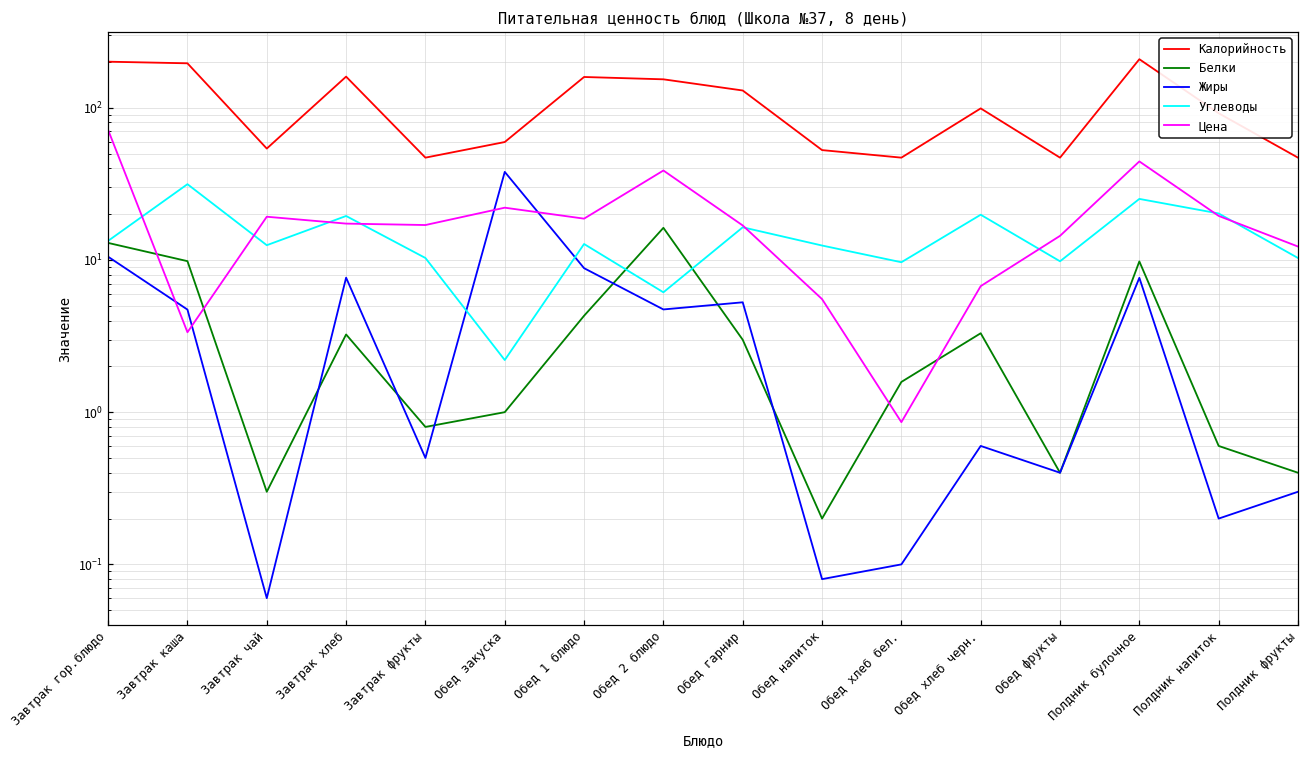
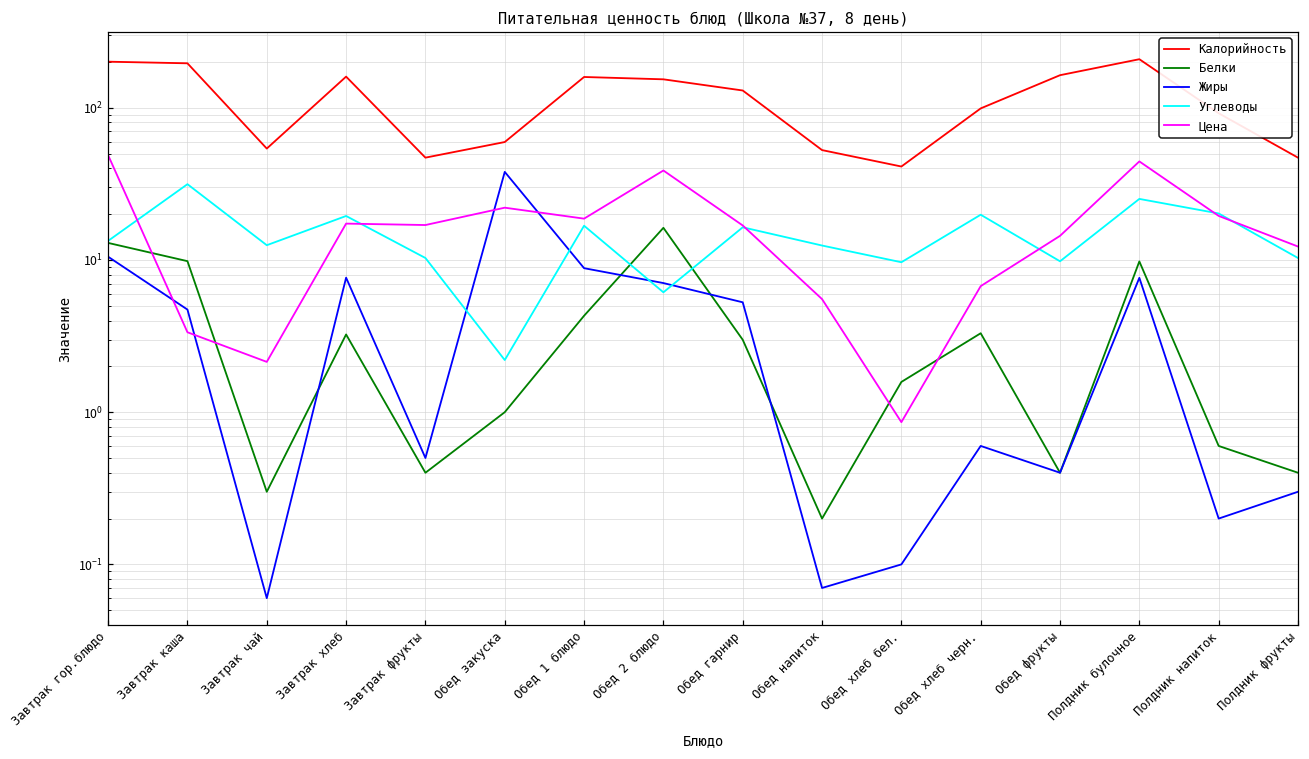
  {
    "Калорийность": {
      "Завтрак гор.блюдо": 200,
      "Завтрак каша": 200,
      "Завтрак чай": 54,
      "Завтрак хлеб": 160,
      "Завтрак фрукты": 47,
      "Обед закуска": 60,
      "Обед 1 блюдо": 160,
      "Обед 2 блюдо": 150,
      "Обед гарнир": 130,
      "Обед напиток": 53,
-     "Обед хлеб бел.": 47,
+     "Обед хлеб бел.": 41,
      "Обед хлеб черн.": 100,
-     "Обед фрукты": 47,
+     "Обед фрукты": 160,
      "Полдник булочное": 210,
      "Полдник фрукты": 47
    },
    "Белки": {
      "Завтрак каша": 10,
      "Завтрак чай": 0.3,
      "Завтрак хлеб": 3.2,
-     "Завтрак фрукты": 0.8,
+     "Завтрак фрукты": 0.4,
      "Обед закуска": 1.0,
      "Обед 1 блюдо": 4.3,
      "Обед 2 блюдо": 16,
      "Обед гарнир": 3.0,
      "Обед напиток": 0.2,
      "Обед хлеб бел.": 1.6,
      "Обед хлеб черн.": 3.3,
      "Полдник булочное": 10,
      "Полдник напиток": 0.6,
      "Полдник фрукты": 0.4
    },
    "Жиры": {
      "Завтрак гор.блюдо": 11,
      "Завтрак каша": 4.7,
      "Завтрак чай": 0.06,
      "Завтрак хлеб": 8,
      "Завтрак фрукты": 0.50,
      "Обед закуска": 38,
      "Обед 1 блюдо": 9,
-     "Обед 2 блюдо": 4.7,
+     "Обед 2 блюдо": 7,
      "Обед гарнир": 5.3,
-     "Обед напиток": 0.08,
+     "Обед напиток": 0.07,
      "Обед хлеб бел.": 0.10,
      "Обед хлеб черн.": 0.60,
      "Полдник булочное": 8,
      "Полдник напиток": 0.20,
      "Полдник фрукты": 0.30
    },
    "Углеводы": {
      "Завтрак каша": 31,
      "Завтрак чай": 13,
      "Завтрак хлеб": 19,
      "Завтрак фрукты": 10,
      "Обед закуска": 2.2,
-     "Обед 1 блюдо": 13,
+     "Обед 1 блюдо": 17,
      "Обед 2 блюдо": 6,
      "Обед напиток": 12,
      "Обед хлеб бел.": 10,
      "Обед хлеб черн.": 20,
      "Обед фрукты": 10,
      "Полдник булочное": 25,
      "Полдник фрукты": 10
    },
    "Цена": {
-     "Завтрак гор.блюдо": 70,
+     "Завтрак гор.блюдо": 49,
      "Завтрак каша": 3.4,
-     "Завтрак чай": 19,
+     "Завтрак чай": 2.1,
      "Завтрак хлеб": 17,
      "Завтрак фрукты": 17,
      "Обед закуска": 22,
      "Обед 1 блюдо": 19,
      "Обед 2 блюдо": 39,
      "Обед напиток": 5.5,
      "Обед хлеб бел.": 0.9,
      "Обед хлеб черн.": 7,
      "Обед фрукты": 14,
      "Полдник булочное": 44,
      "Полдник фрукты": 12
    }
  }
